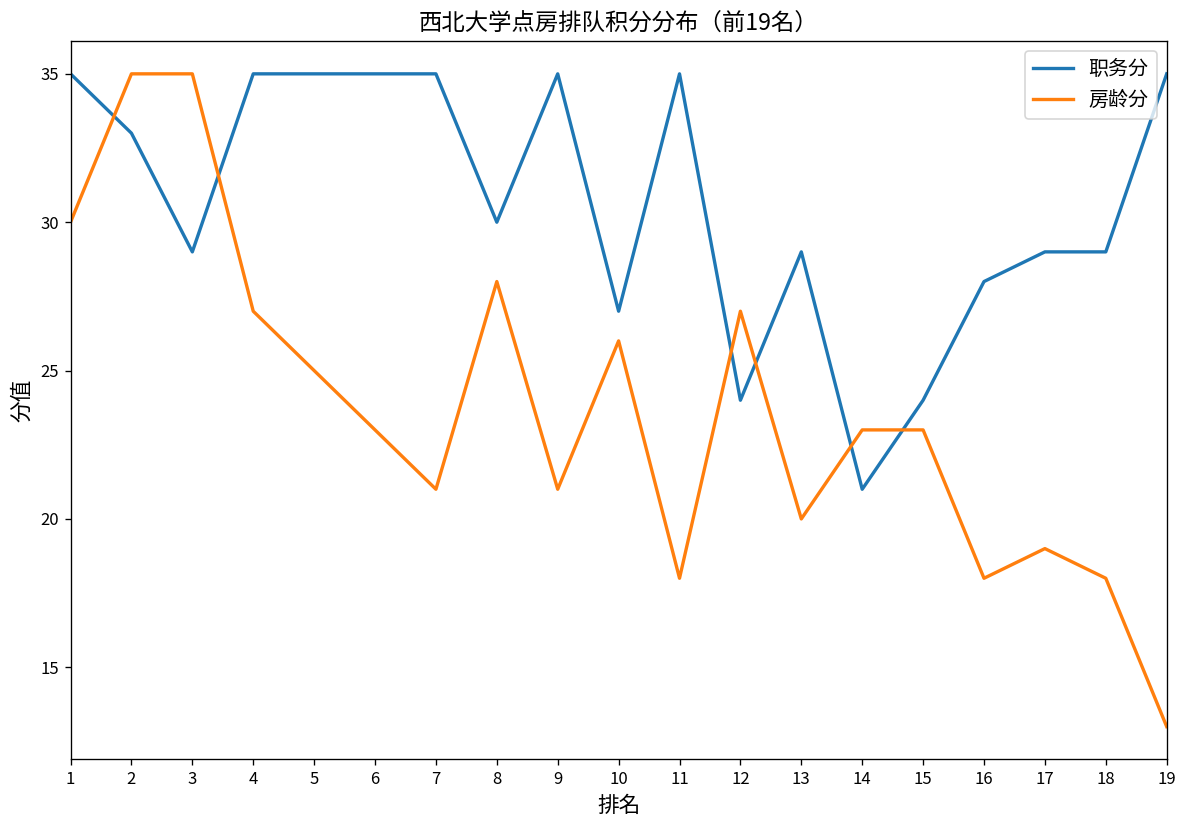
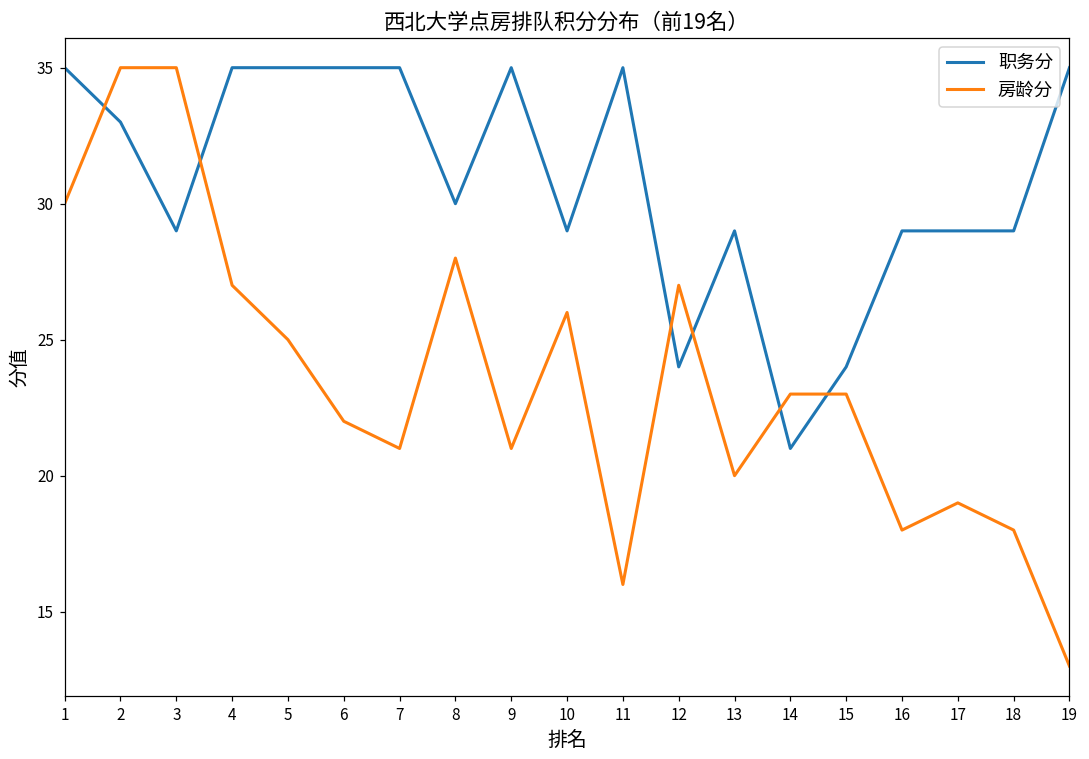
  {
    "职务分": {
      "1": 35,
      "2": 33,
      "3": 29,
      "4": 35,
      "5": 35,
      "6": 35,
      "7": 35,
      "8": 30,
      "9": 35,
-     "10": 27,
+     "10": 29,
      "11": 35,
      "12": 24,
      "13": 29,
      "14": 21,
      "15": 24,
-     "16": 28,
+     "16": 29,
      "17": 29,
      "18": 29,
      "19": 35
    },
    "房龄分": {
      "1": 30,
      "2": 35,
      "3": 35,
      "4": 27,
      "5": 25,
-     "6": 23,
+     "6": 22,
      "7": 21,
      "8": 28,
      "9": 21,
      "10": 26,
-     "11": 18,
+     "11": 16,
      "12": 27,
      "13": 20,
      "14": 23,
      "15": 23,
      "16": 18,
      "17": 19,
      "18": 18,
      "19": 13
    }
  }
